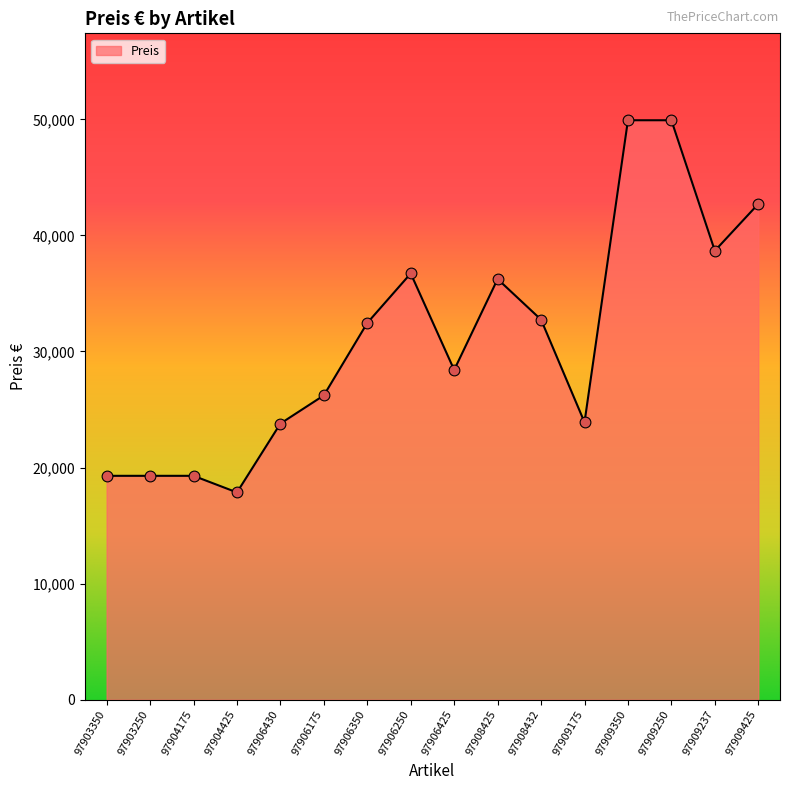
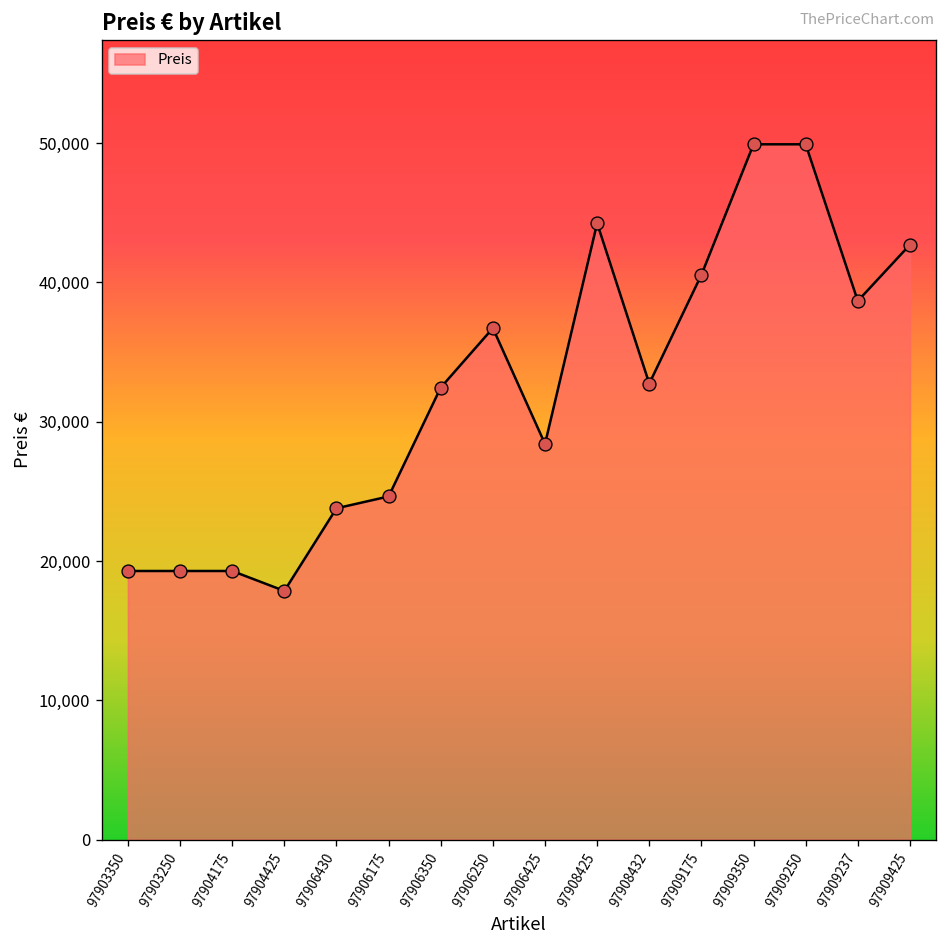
  {
    "97903350": "19,300",
    "97903250": "19,300",
    "97904175": "19,300",
    "97904425": "17,900",
    "97906430": "23,800",
-   "97906175": "26,200",
+   "97906175": "24,600",
    "97906350": "32,500",
    "97906250": "36,700",
    "97906425": "28,400",
-   "97908425": "36,200",
+   "97908425": "44,300",
    "97908432": "32,700",
-   "97909175": "23,900",
+   "97909175": "40,600",
    "97909350": "49,900",
    "97909250": "49,900",
    "97909237": "38,700",
    "97909425": "42,700"
  }
